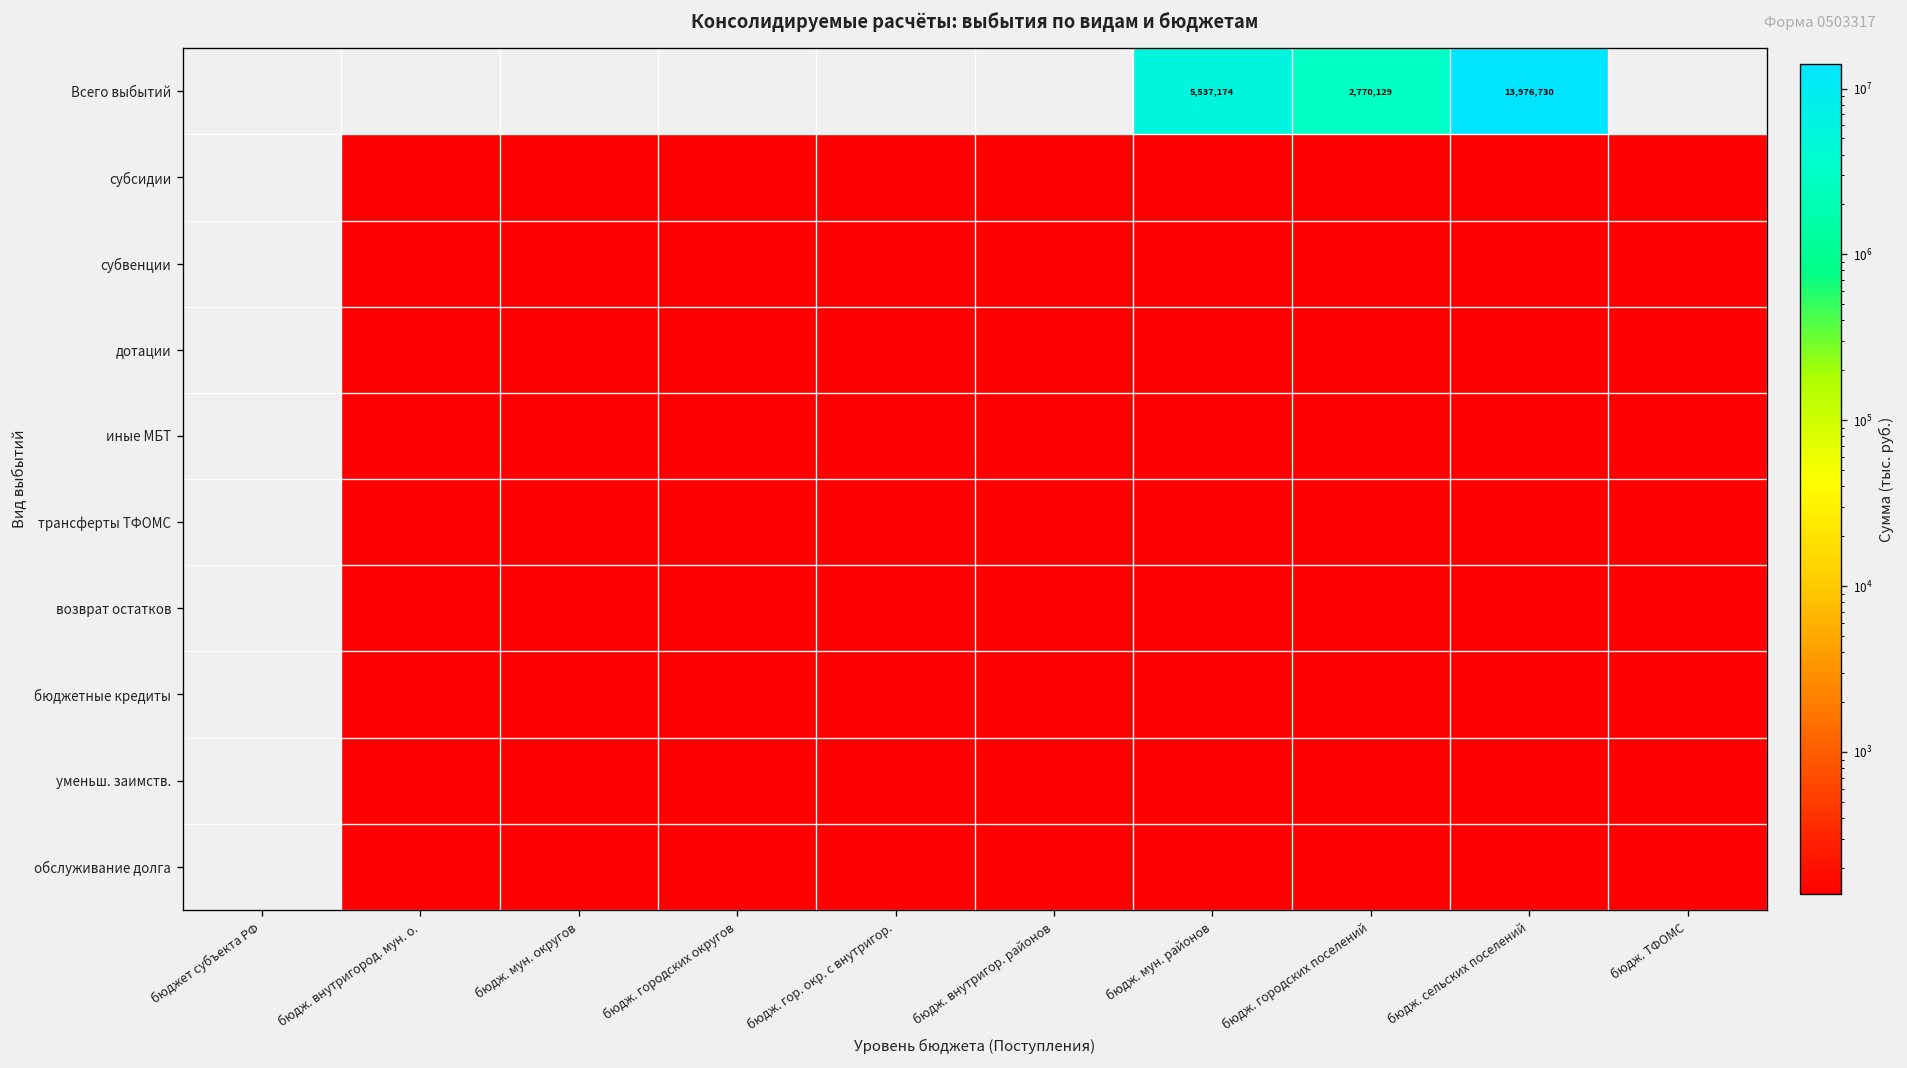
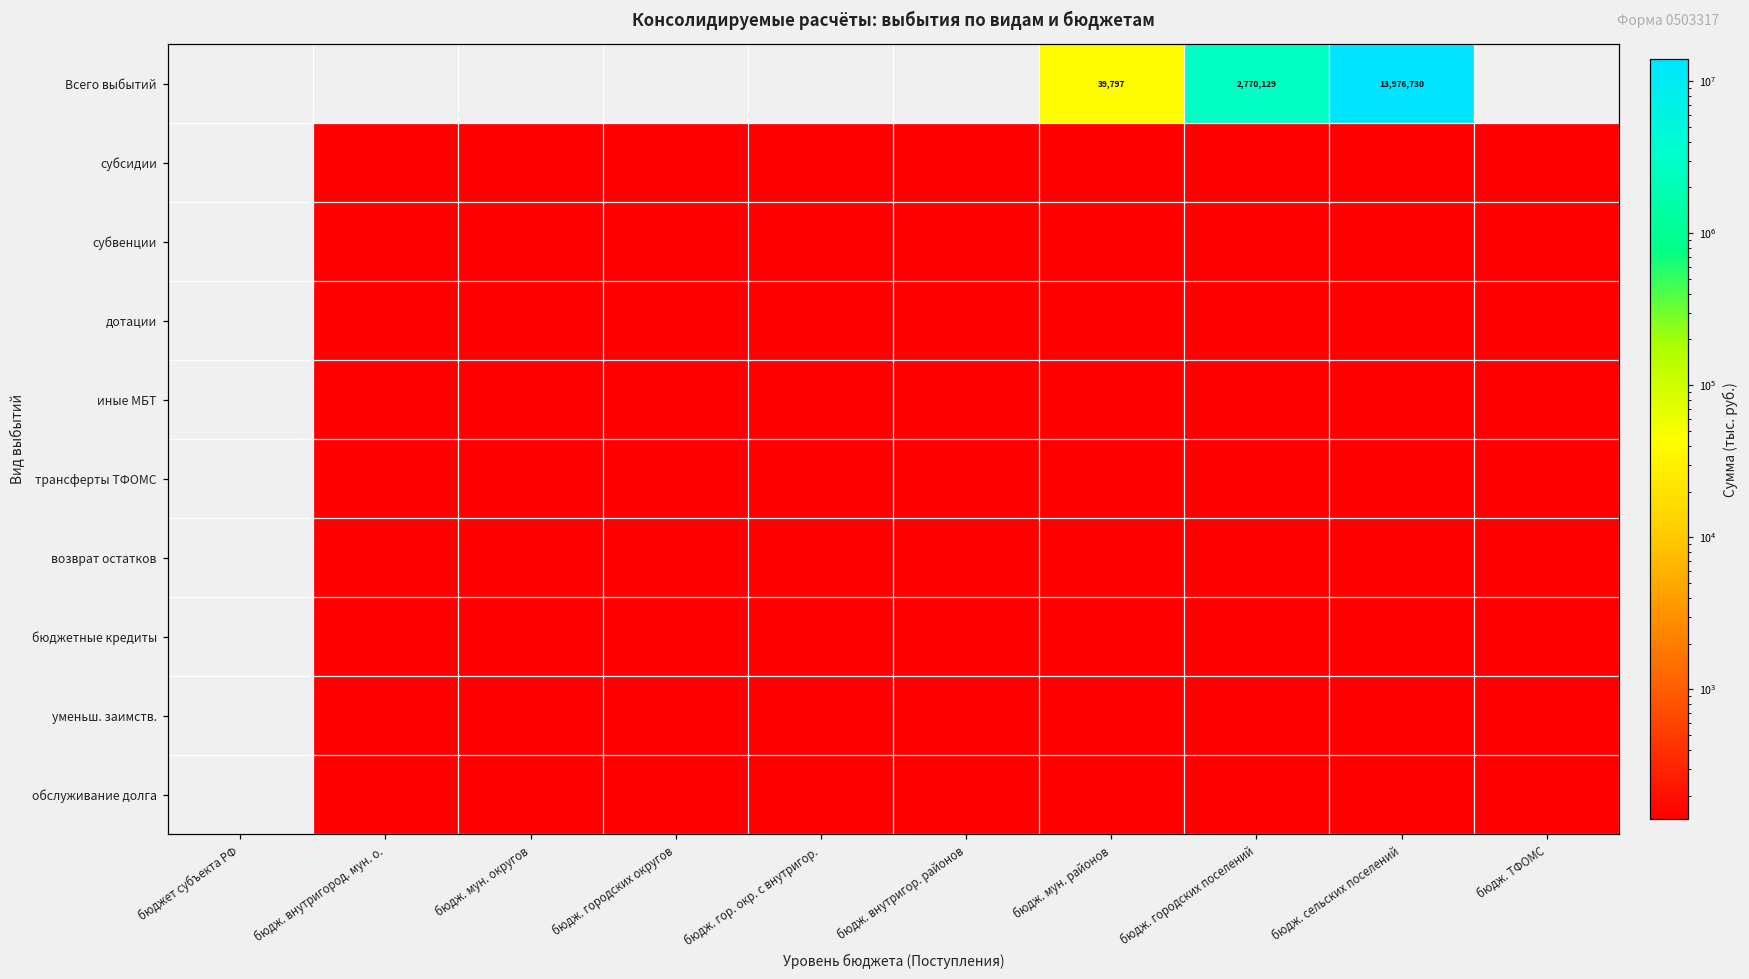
  {
    "Всего выбытий": {
-     "бюдж. мун. районов": "5,537,174",
+     "бюдж. мун. районов": "39,797",
      "бюдж. городских поселений": "2,770,129",
      "бюдж. сельских поселений": "13,976,730"
    }
  }
